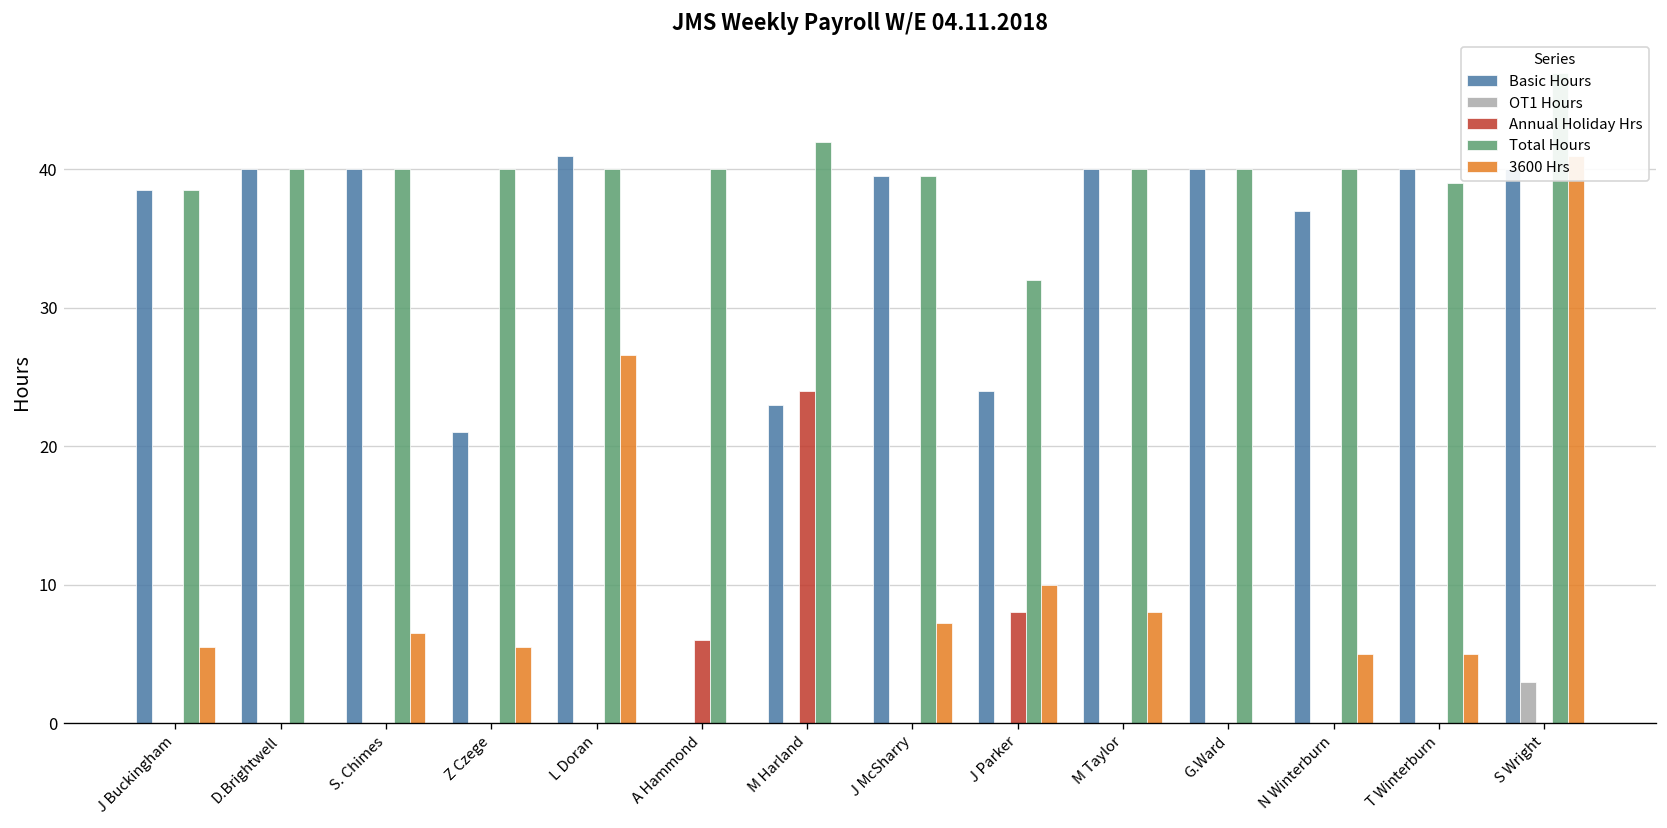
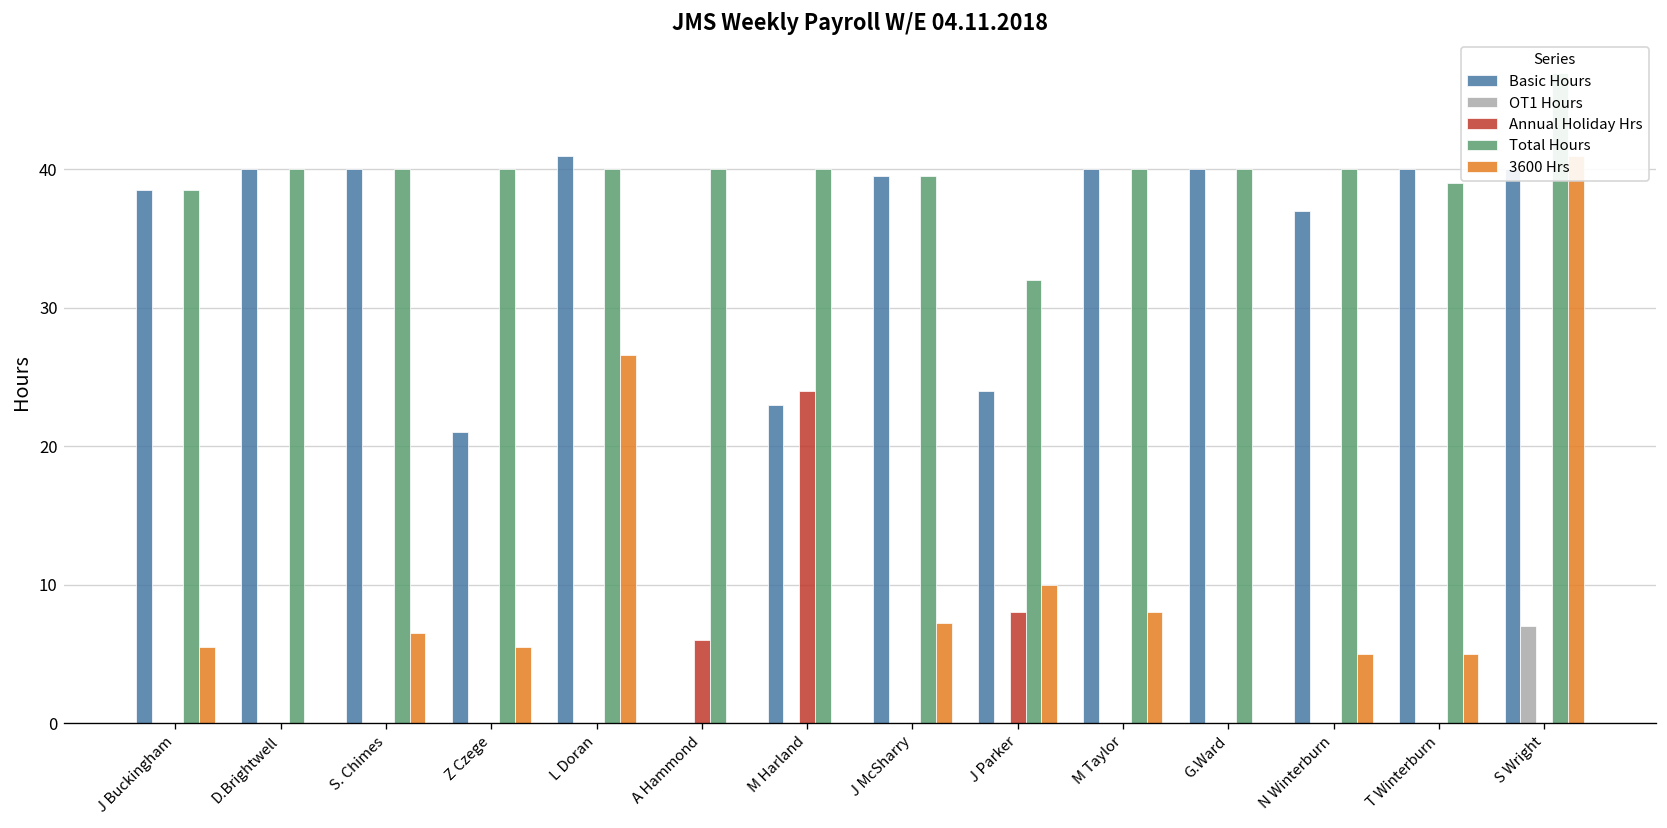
  {
    "Basic Hours": {
      "J Buckingham": 38.5,
      "D.Brightwell": 40,
      "S. Chimes": 40,
      "Z Czege": 21,
      "L Doran": 41,
      "A Hammond": 0,
      "M Harland": 23,
      "J McSharry": 39.5,
      "J Parker": 24,
      "M Taylor": 40,
      "G.Ward": 40,
      "N Winterburn": 37,
      "T Winterburn": 40
    },
    "OT1 Hours": {
      "J Buckingham": 0,
      "D.Brightwell": 0,
      "S. Chimes": 0,
      "Z Czege": 0,
      "L Doran": 0,
      "A Hammond": 0,
      "M Harland": 0,
      "J McSharry": 0,
      "J Parker": 0,
      "M Taylor": 0,
      "G.Ward": 0,
      "N Winterburn": 0,
      "T Winterburn": 0,
-     "S Wright": 3
+     "S Wright": 7
    },
    "Annual Holiday Hrs": {
      "J Buckingham": 0,
      "D.Brightwell": 0,
      "S. Chimes": 0,
      "Z Czege": 0,
      "L Doran": 0,
      "A Hammond": 6,
      "M Harland": 24,
      "J McSharry": 0,
      "J Parker": 8,
      "M Taylor": 0,
      "G.Ward": 0,
      "N Winterburn": 0,
      "T Winterburn": 0,
      "S Wright": 0
    },
    "Total Hours": {
      "J Buckingham": 38.5,
      "D.Brightwell": 40,
      "S. Chimes": 40,
      "Z Czege": 40,
      "L Doran": 40,
      "A Hammond": 40,
-     "M Harland": 42,
+     "M Harland": 40,
      "J McSharry": 39.5,
      "J Parker": 32,
      "M Taylor": 40,
      "G.Ward": 40,
      "N Winterburn": 40,
      "T Winterburn": 39
    },
    "3600 Hrs": {
      "J Buckingham": 5.5,
      "D.Brightwell": 0,
      "S. Chimes": 6.5,
      "Z Czege": 5.5,
      "L Doran": 26.6,
      "A Hammond": 0,
      "M Harland": 0,
      "J McSharry": 7.3,
      "J Parker": 10,
      "M Taylor": 8,
      "G.Ward": 0,
      "N Winterburn": 5,
      "T Winterburn": 5
    }
  }
